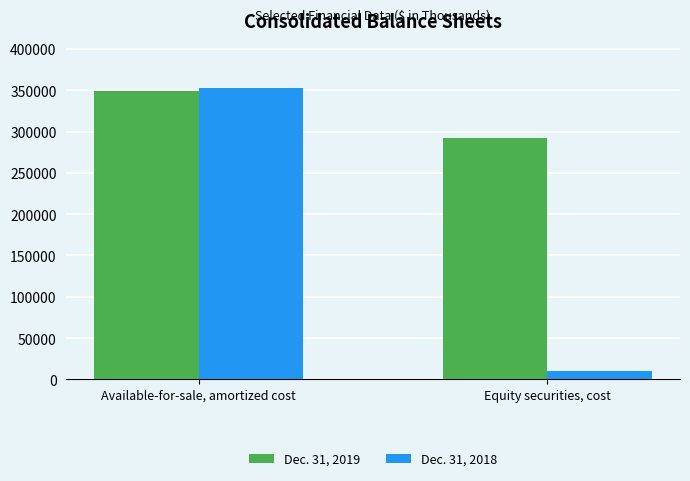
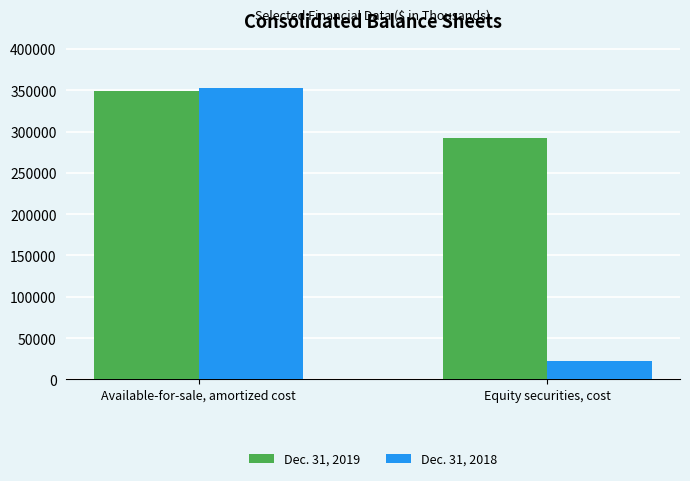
  {
    "Dec. 31, 2019": {
      "Available-for-sale, amortized cost": 350000,
      "Equity securities, cost": 290000
    },
    "Dec. 31, 2018": {
      "Available-for-sale, amortized cost": 350000,
-     "Equity securities, cost": 10000
+     "Equity securities, cost": 20000
    }
  }
